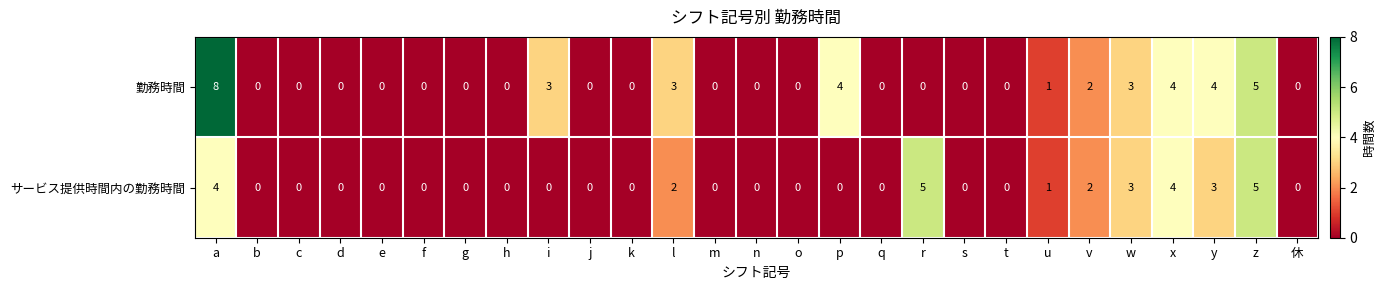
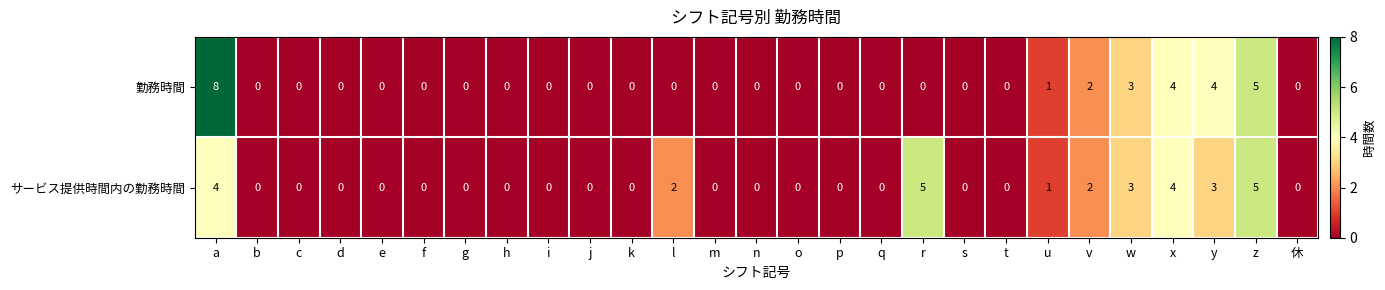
  {
    "勤務時間": {
      "a": 8,
      "b": 0,
      "c": 0,
      "d": 0,
      "e": 0,
      "f": 0,
      "g": 0,
      "h": 0,
-     "i": 3,
+     "i": 0,
      "j": 0,
      "k": 0,
-     "l": 3,
+     "l": 0,
      "m": 0,
      "n": 0,
      "o": 0,
-     "p": 4,
+     "p": 0,
      "q": 0,
      "r": 0,
      "s": 0,
      "t": 0,
      "u": 1,
      "v": 2,
      "w": 3,
      "x": 4,
      "y": 4,
      "z": 5,
      "休": 0
    },
    "サービス提供時間内の勤務時間": {
      "a": 4,
      "b": 0,
      "c": 0,
      "d": 0,
      "e": 0,
      "f": 0,
      "g": 0,
      "h": 0,
      "i": 0,
      "j": 0,
      "k": 0,
      "l": 2,
      "m": 0,
      "n": 0,
      "o": 0,
      "p": 0,
      "q": 0,
      "r": 5,
      "s": 0,
      "t": 0,
      "u": 1,
      "v": 2,
      "w": 3,
      "x": 4,
      "y": 3,
      "z": 5,
      "休": 0
    }
  }
